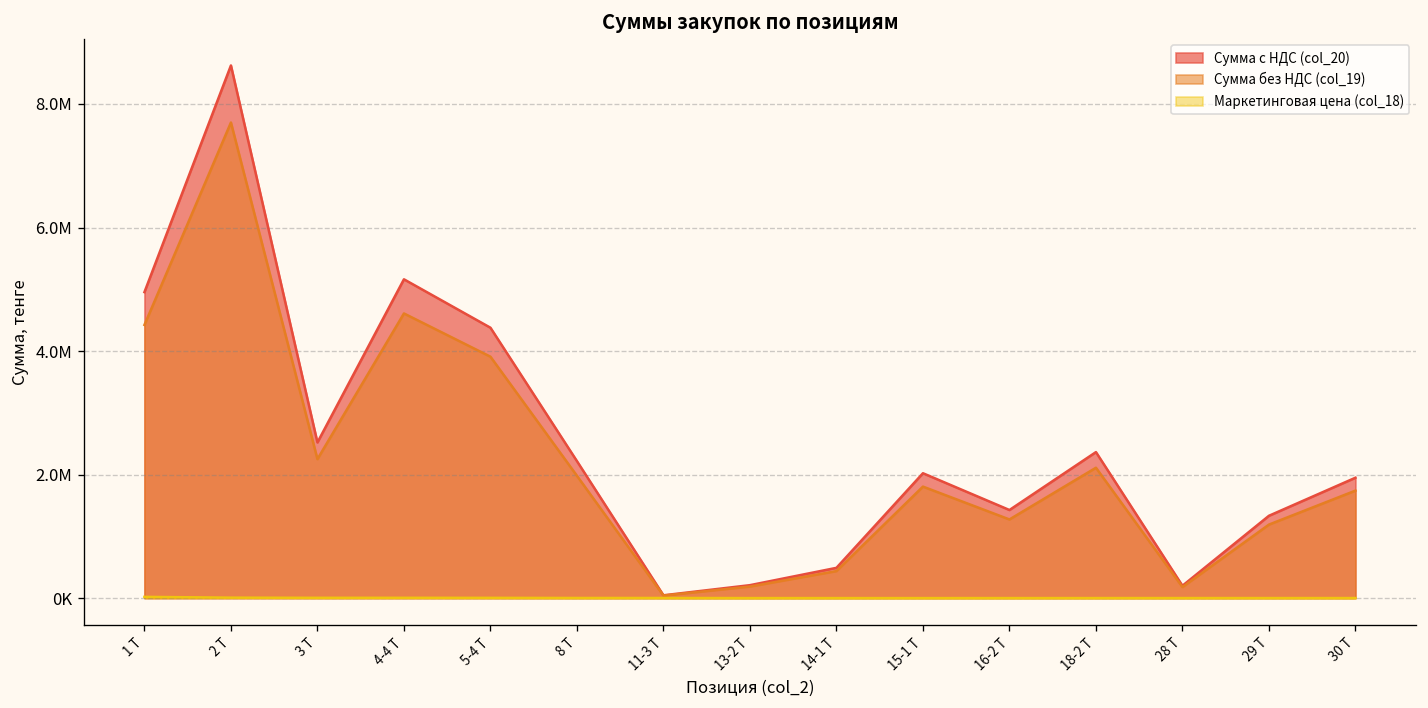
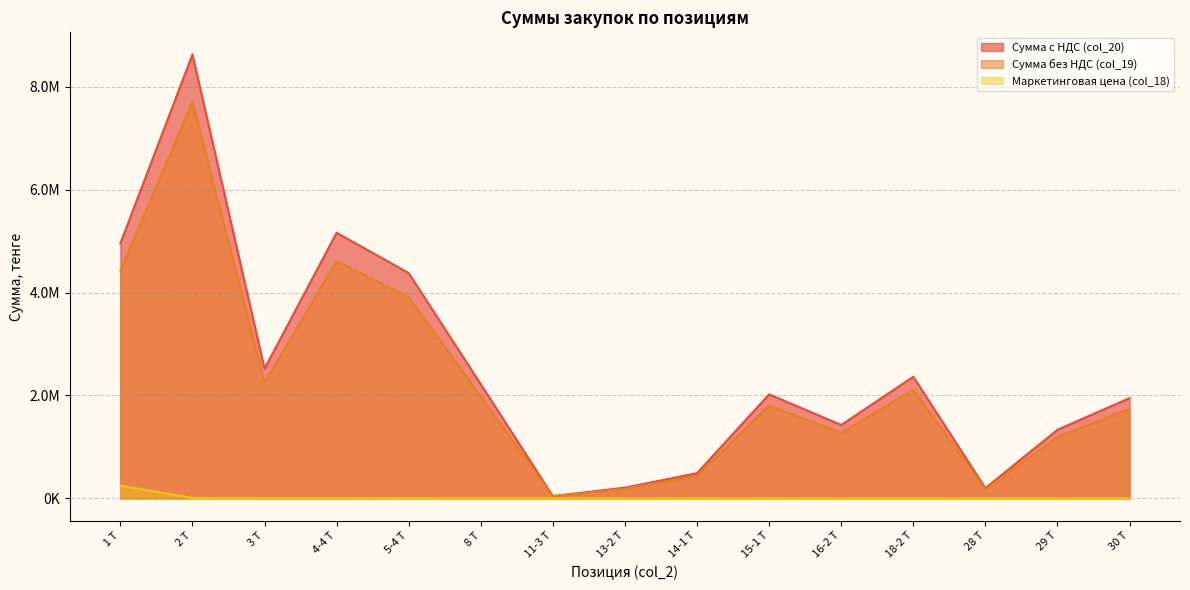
  {
    "Маркетинговая цена (col_18)": {
-     "1 Т": 0,
+     "1 Т": 200000,
      "2 Т": 0,
      "3 Т": 0,
      "4-4 Т": 0,
      "5-4 Т": 0,
      "8 Т": 0,
      "13-2 Т": 0,
      "14-1 Т": 0,
      "15-1 Т": 0,
      "16-2 Т": 0,
      "18-2 Т": 0,
      "28 Т": 0,
      "29 Т": 0,
      "30 Т": 0
    }
  }
